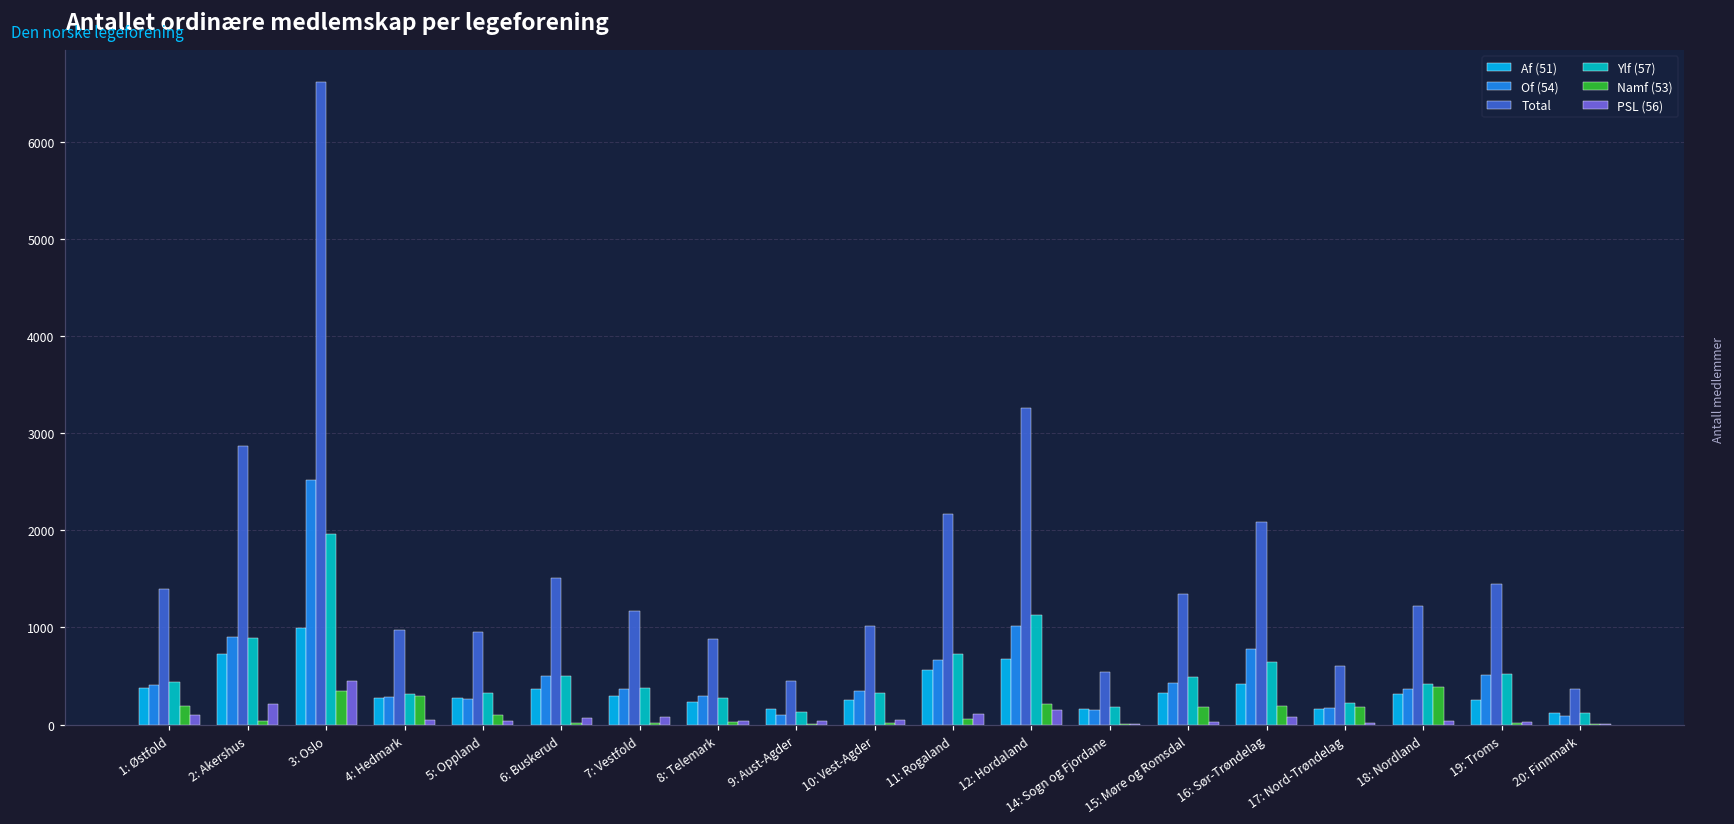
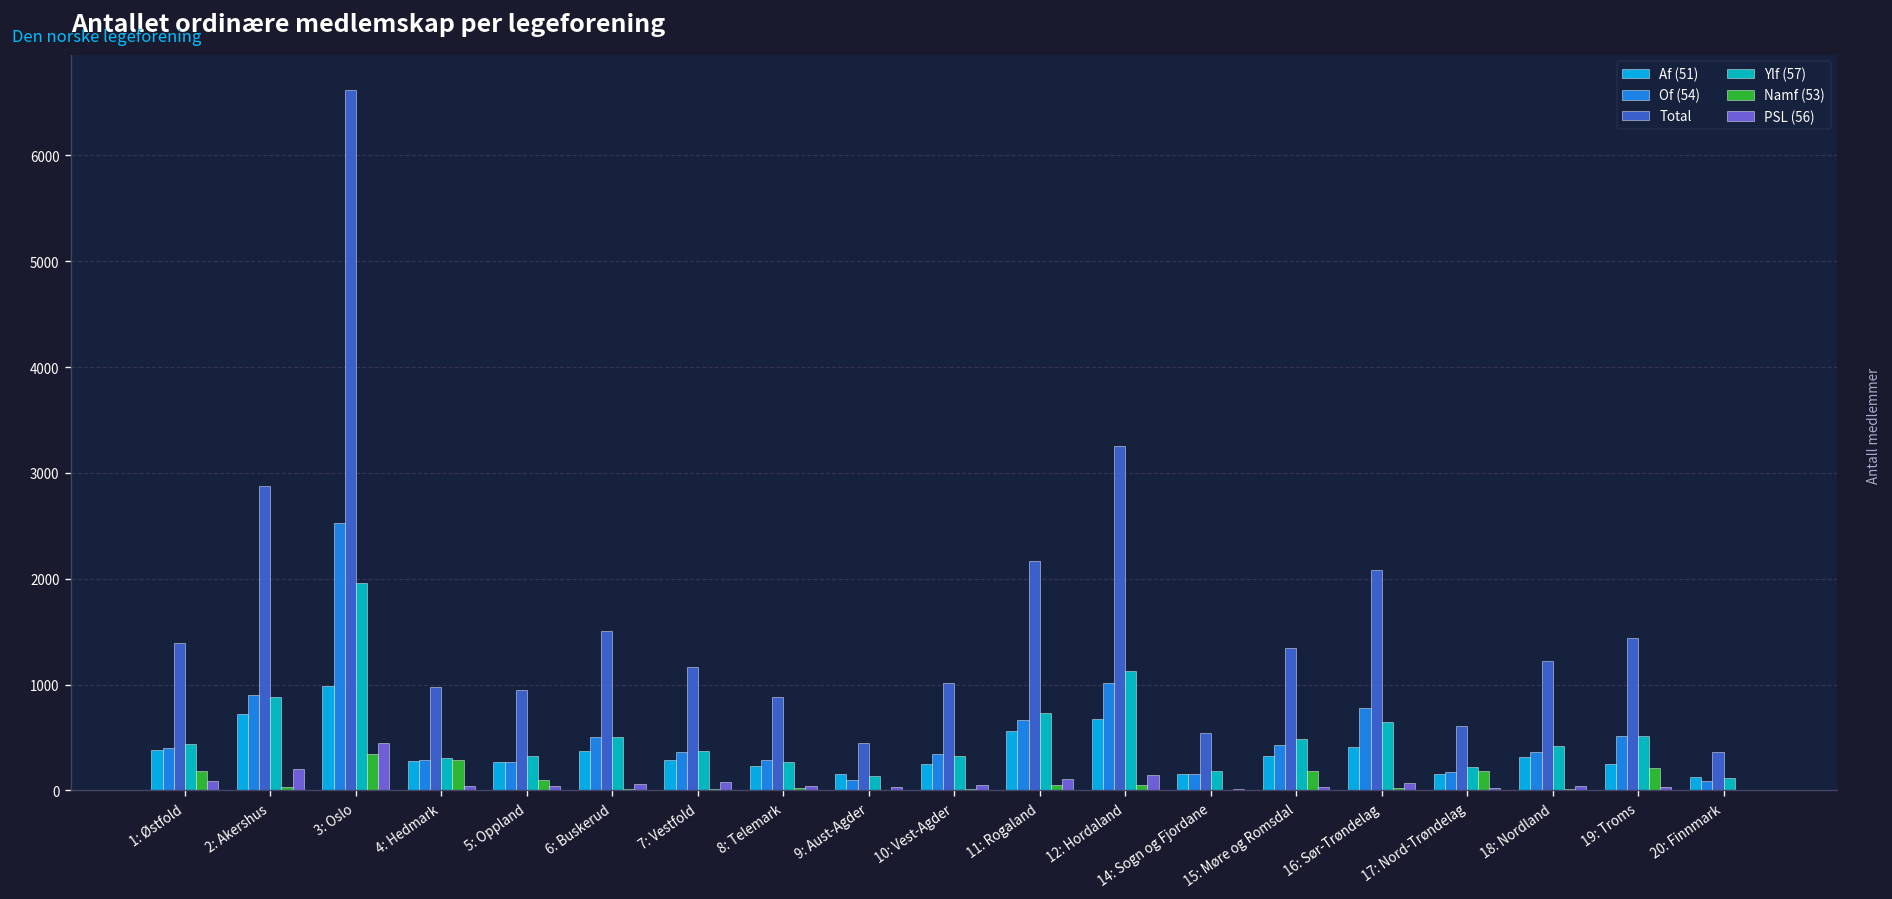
  {
    "Namf (53)": {
      "1: Østfold": 200,
      "2: Akershus": 0,
      "3: Oslo": 300,
      "4: Hedmark": 300,
      "5: Oppland": 100,
      "11: Rogaland": 100,
-     "12: Hordaland": 200,
+     "12: Hordaland": 0,
      "15: Møre og Romsdal": 200,
-     "16: Sør-Trøndelag": 200,
+     "16: Sør-Trøndelag": 0,
      "17: Nord-Trøndelag": 200,
-     "18: Nordland": 400,
-     "19: Troms": 0
+     "18: Nordland": 0,
+     "19: Troms": 200
    }
  }
